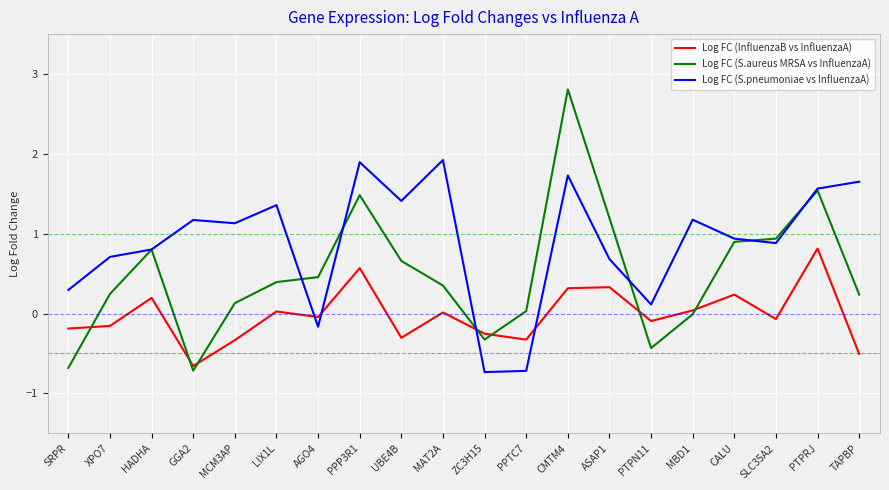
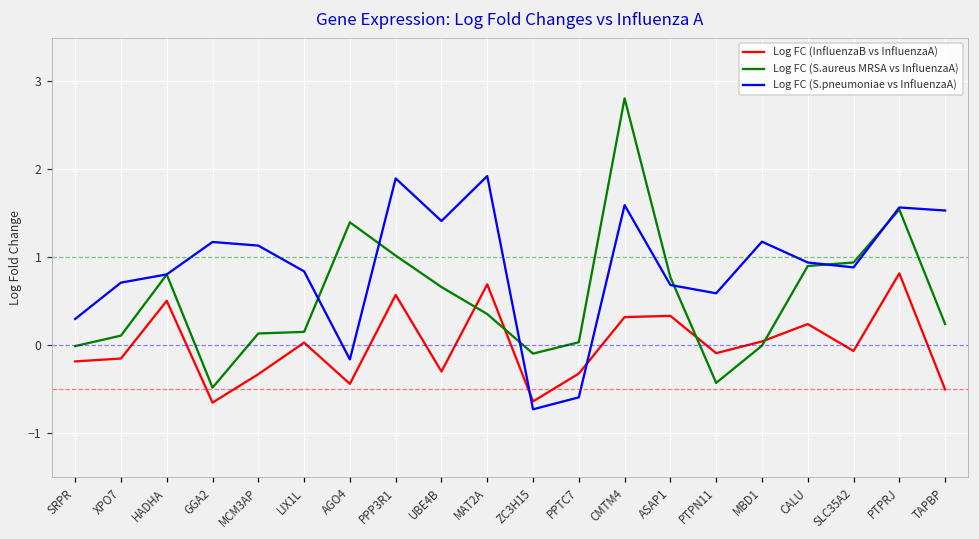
  {
    "Log FC (InfluenzaB vs InfluenzaA)": {
      "SRPR": -0.2,
      "XPO7": -0.2,
-     "HADHA": 0.2,
+     "HADHA": 0.5,
      "GGA2": -0.7,
      "MCM3AP": -0.3,
      "LIX1L": 0.0,
-     "AGO4": 0.0,
+     "AGO4": -0.4,
      "PPP3R1": 0.6,
      "UBE4B": -0.3,
-     "MAT2A": 0.0,
-     "ZC3H15": -0.3,
+     "MAT2A": 0.7,
+     "ZC3H15": -0.6,
      "PPTC7": -0.3,
      "CMTM4": 0.3,
      "ASAP1": 0.3,
      "PTPN11": -0.1,
      "MBD1": 0.0,
      "CALU": 0.2,
      "SLC35A2": -0.1,
      "PTPRJ": 0.8,
      "TAPBP": -0.5
    },
    "Log FC (S.aureus MRSA vs InfluenzaA)": {
-     "SRPR": -0.7,
-     "XPO7": 0.2,
-     "GGA2": -0.7,
+     "SRPR": 0.0,
+     "XPO7": 0.1,
+     "GGA2": -0.5,
      "MCM3AP": 0.1,
-     "LIX1L": 0.4,
-     "AGO4": 0.5,
-     "PPP3R1": 1.5,
+     "LIX1L": 0.1,
+     "AGO4": 1.4,
+     "PPP3R1": 1.0,
      "UBE4B": 0.7,
      "MAT2A": 0.4,
-     "ZC3H15": -0.3,
+     "ZC3H15": -0.1,
      "PPTC7": 0.0,
      "CMTM4": 2.8,
-     "ASAP1": 1.2,
+     "ASAP1": 0.8,
      "PTPN11": -0.4,
      "MBD1": 0.0,
      "CALU": 0.9,
      "SLC35A2": 0.9,
      "TAPBP": 0.2
    },
    "Log FC (S.pneumoniae vs InfluenzaA)": {
      "SRPR": 0.3,
      "XPO7": 0.7,
      "GGA2": 1.2,
      "MCM3AP": 1.1,
-     "LIX1L": 1.4,
+     "LIX1L": 0.8,
      "AGO4": -0.2,
      "PPP3R1": 1.9,
      "UBE4B": 1.4,
      "MAT2A": 1.9,
      "ZC3H15": -0.7,
-     "PPTC7": -0.7,
-     "CMTM4": 1.7,
+     "PPTC7": -0.6,
+     "CMTM4": 1.6,
      "ASAP1": 0.7,
-     "PTPN11": 0.1,
+     "PTPN11": 0.6,
      "MBD1": 1.2,
      "CALU": 0.9,
      "SLC35A2": 0.9,
-     "TAPBP": 1.7
+     "TAPBP": 1.5
    }
  }
